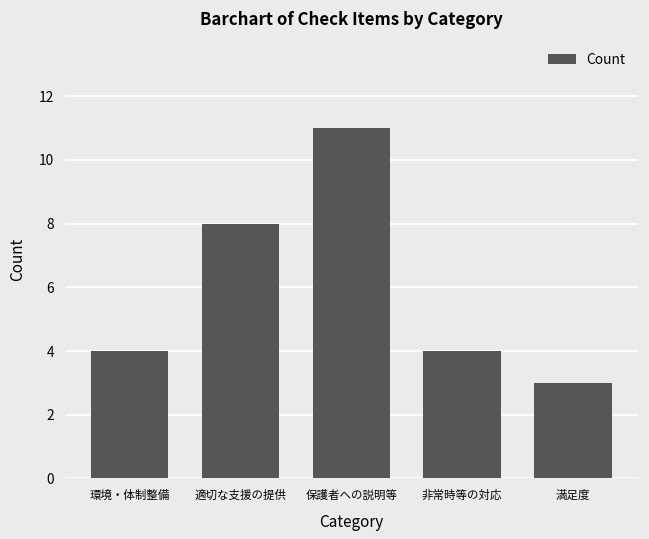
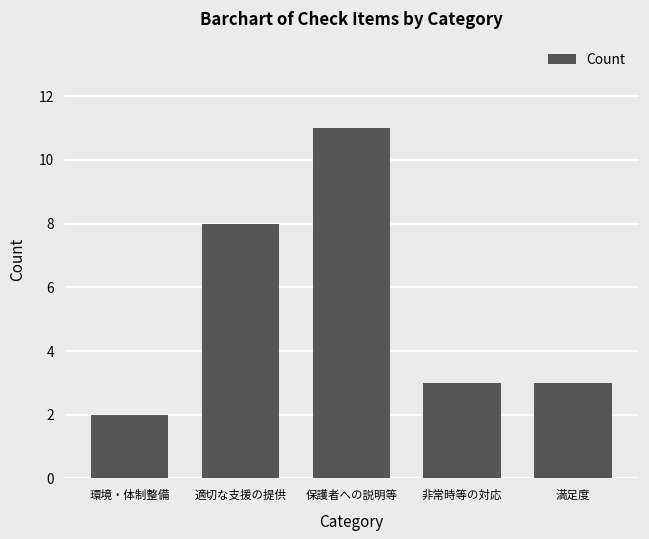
  {
-   "環境・体制整備": 4,
+   "環境・体制整備": 2,
    "適切な支援の提供": 8,
    "保護者への説明等": 11,
-   "非常時等の対応": 4,
+   "非常時等の対応": 3,
    "満足度": 3
  }
